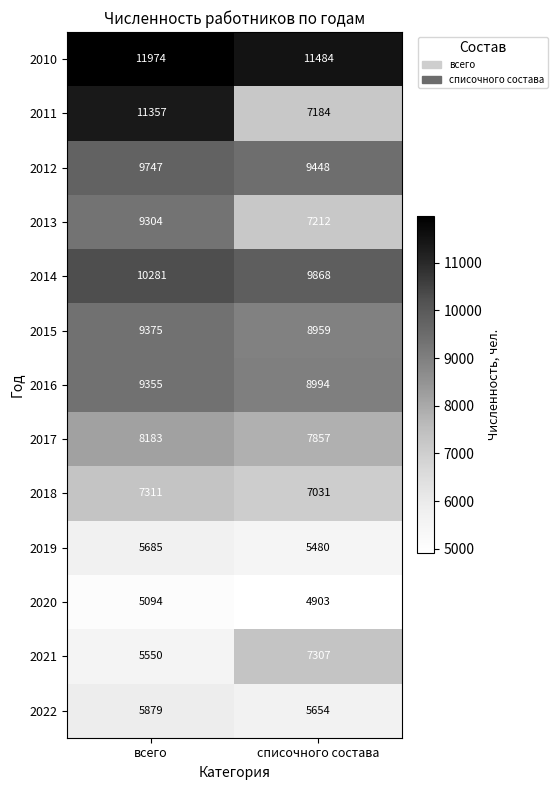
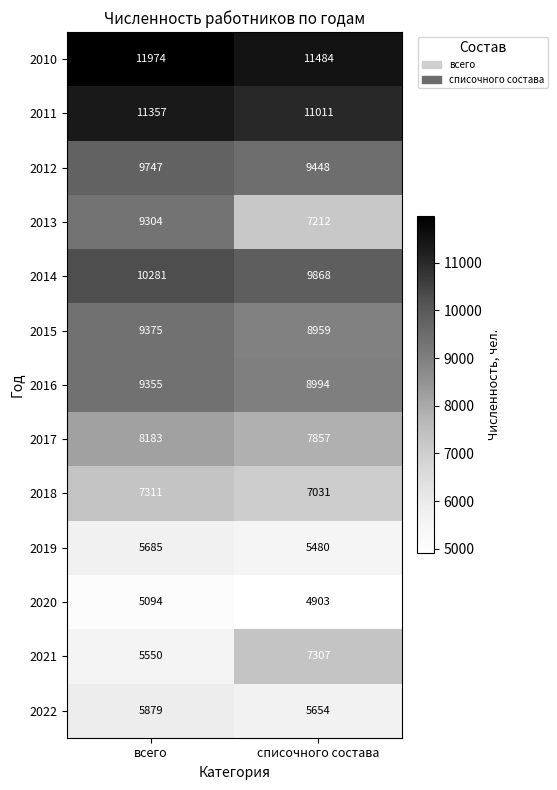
  {
    "2010": {
      "всего": 11974,
      "списочного состава": 11484
    },
    "2011": {
      "всего": 11357,
-     "списочного состава": 7184
+     "списочного состава": 11011
    },
    "2012": {
      "всего": 9747,
      "списочного состава": 9448
    },
    "2013": {
      "всего": 9304,
      "списочного состава": 7212
    },
    "2014": {
      "всего": 10281,
      "списочного состава": 9868
    },
    "2015": {
      "всего": 9375,
      "списочного состава": 8959
    },
    "2016": {
      "всего": 9355,
      "списочного состава": 8994
    },
    "2017": {
      "всего": 8183,
      "списочного состава": 7857
    },
    "2018": {
      "всего": 7311,
      "списочного состава": 7031
    },
    "2019": {
      "всего": 5685,
      "списочного состава": 5480
    },
    "2020": {
      "всего": 5094,
      "списочного состава": 4903
    },
    "2021": {
      "всего": 5550,
      "списочного состава": 7307
    },
    "2022": {
      "всего": 5879,
      "списочного состава": 5654
    }
  }
